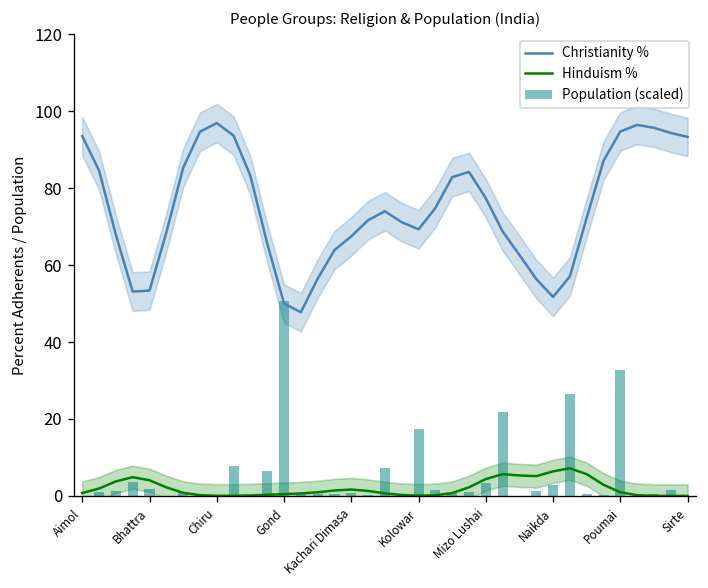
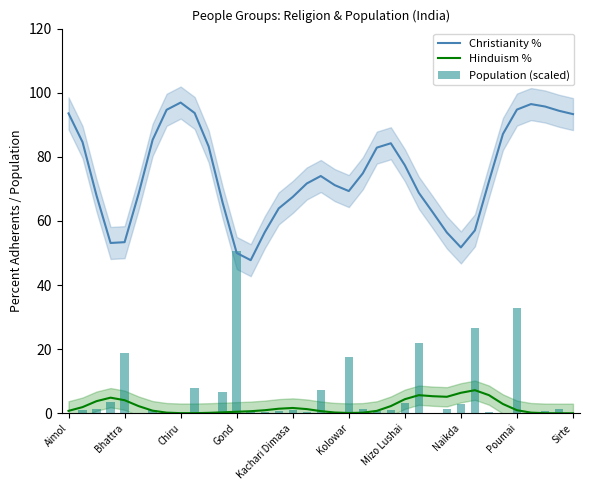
  {
    "Population (scaled)": {
-     "Bhattra": 2,
+     "Bhattra": 19,
      "Gond": 51,
      "Kachari Dimasa": 1,
      "Kolowar": 18,
      "Mizo Lushai": 3,
      "Naikda": 3,
      "Poumai": 33
    }
  }
